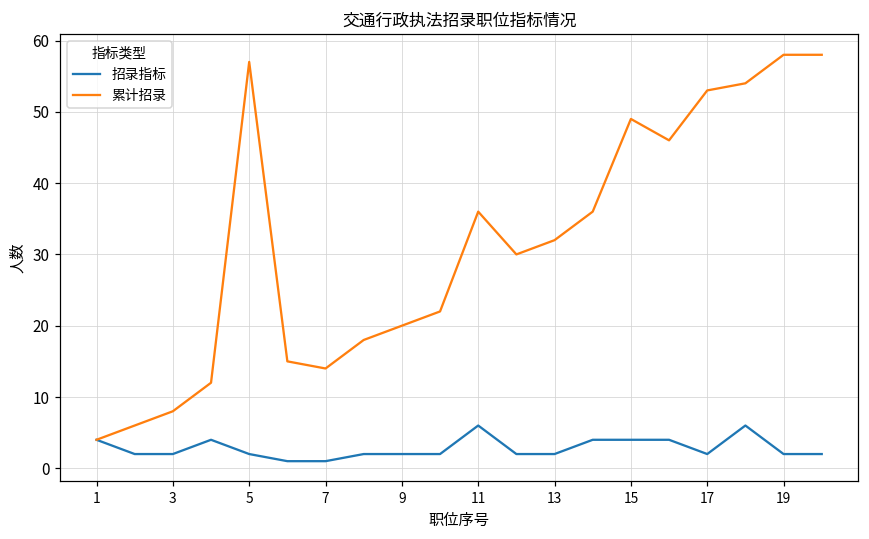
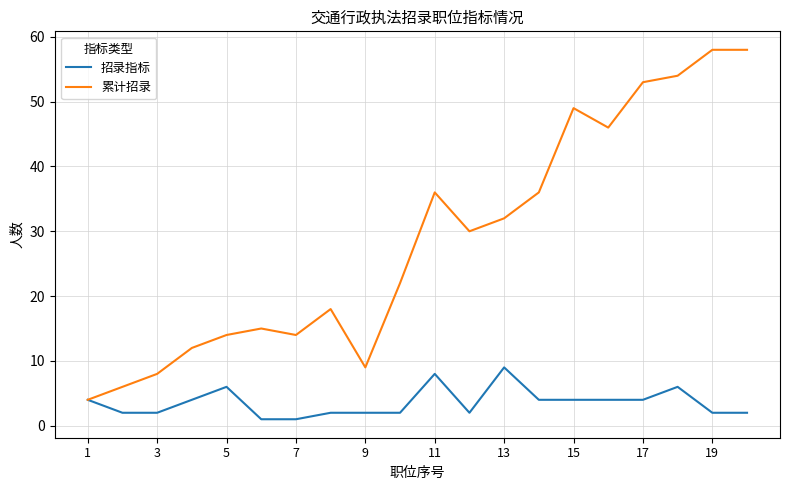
  {
    "招录指标": {
      "3": 2,
-     "5": 2,
+     "5": 6,
      "7": 1,
      "9": 2,
-     "11": 6,
-     "13": 2,
+     "11": 8,
+     "13": 9,
      "15": 4,
-     "17": 2,
+     "17": 4,
      "19": 2
    },
    "累计招录": {
      "3": 8,
-     "5": 57,
+     "5": 14,
      "7": 14,
-     "9": 20,
+     "9": 9,
      "11": 36,
      "13": 32,
      "15": 49,
      "17": 53,
      "19": 58
    }
  }
